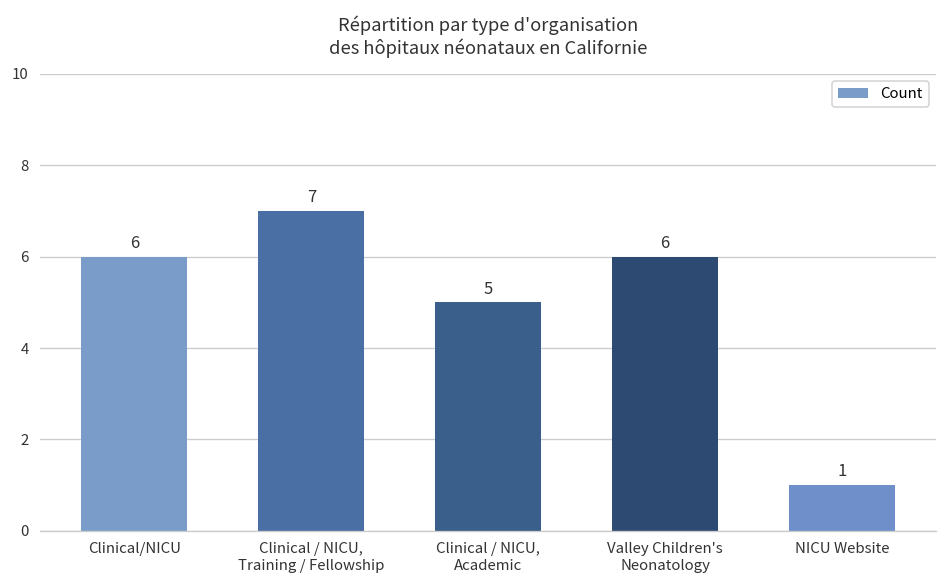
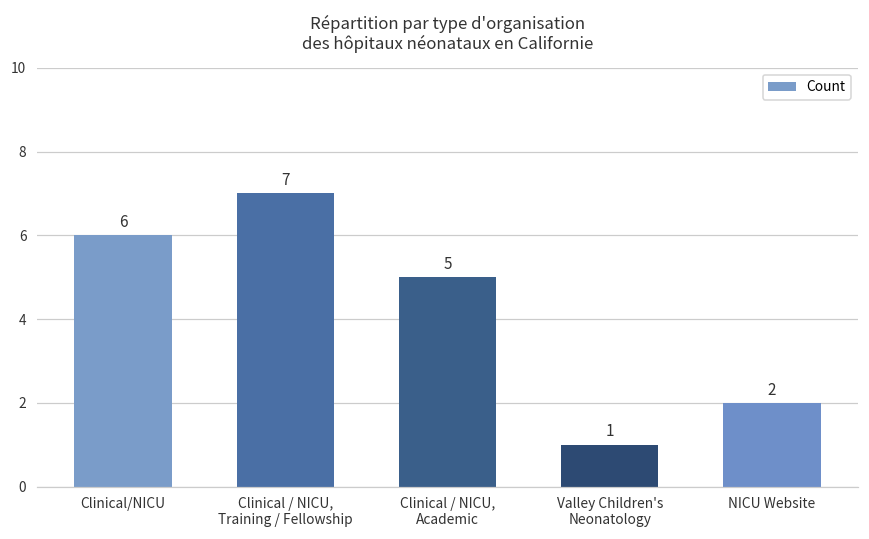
  {
    "Clinical/NICU": 6,
    "Clinical / NICU, Training / Fellowship": 7,
    "Clinical / NICU, Academic": 5,
-   "Valley Children's Neonatology": 6,
-   "NICU Website": 1
+   "Valley Children's Neonatology": 1,
+   "NICU Website": 2
  }
